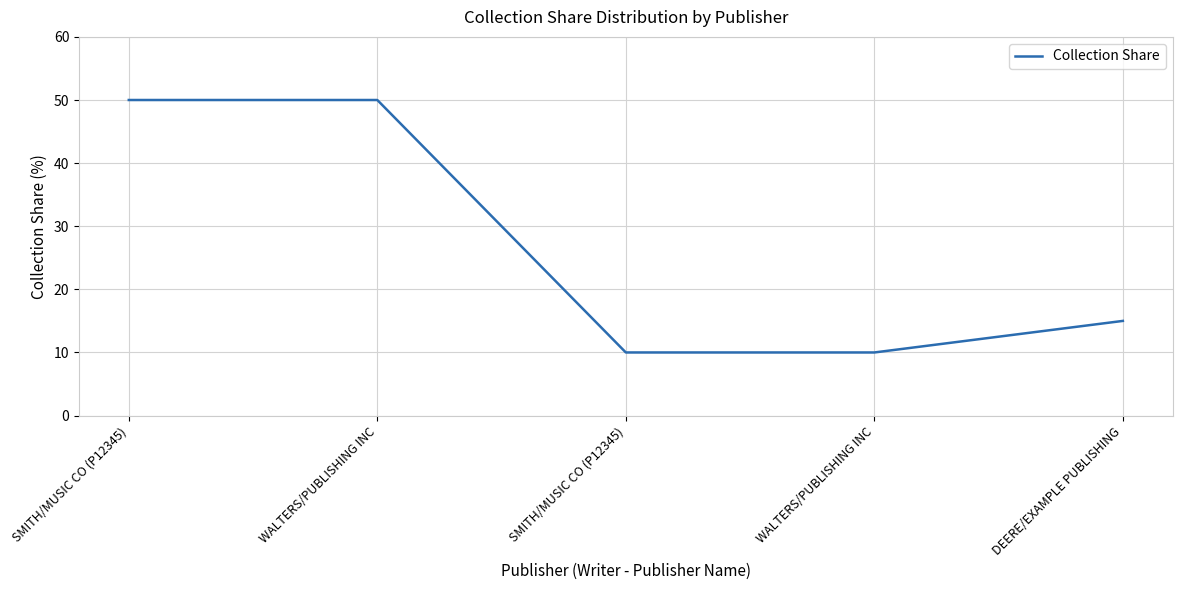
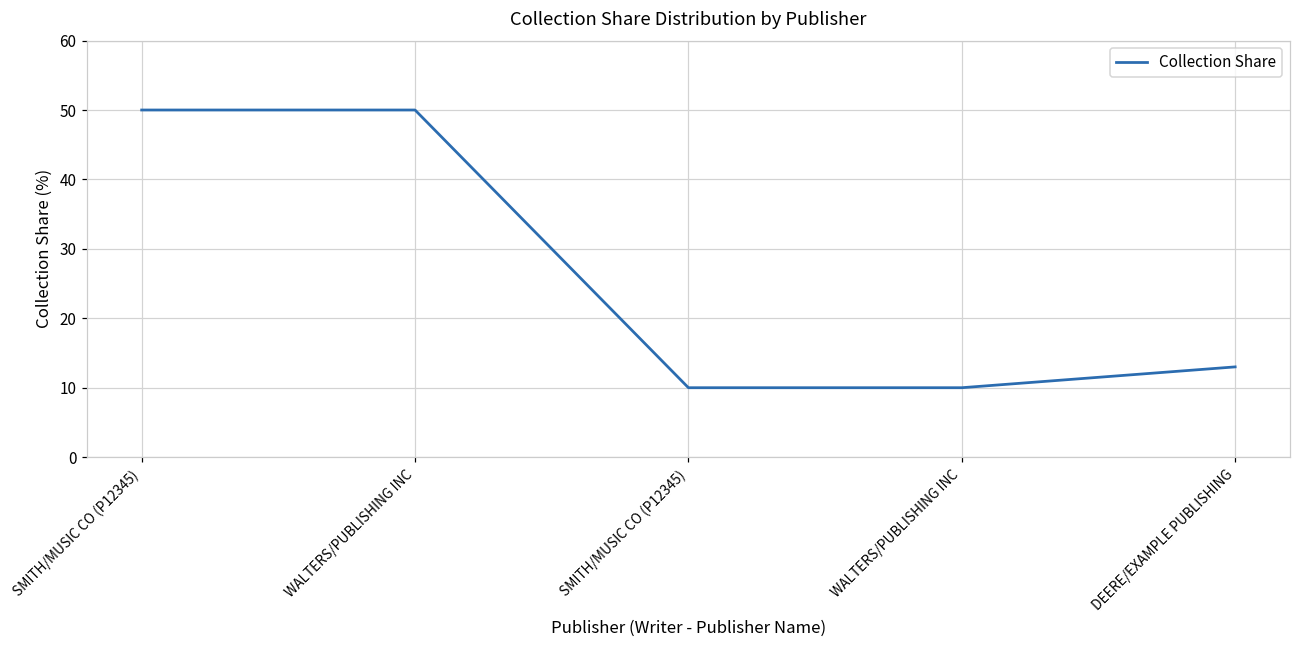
  {
-   "DEERE/EXAMPLE PUBLISHING": 15
+   "DEERE/EXAMPLE PUBLISHING": 13
  }
